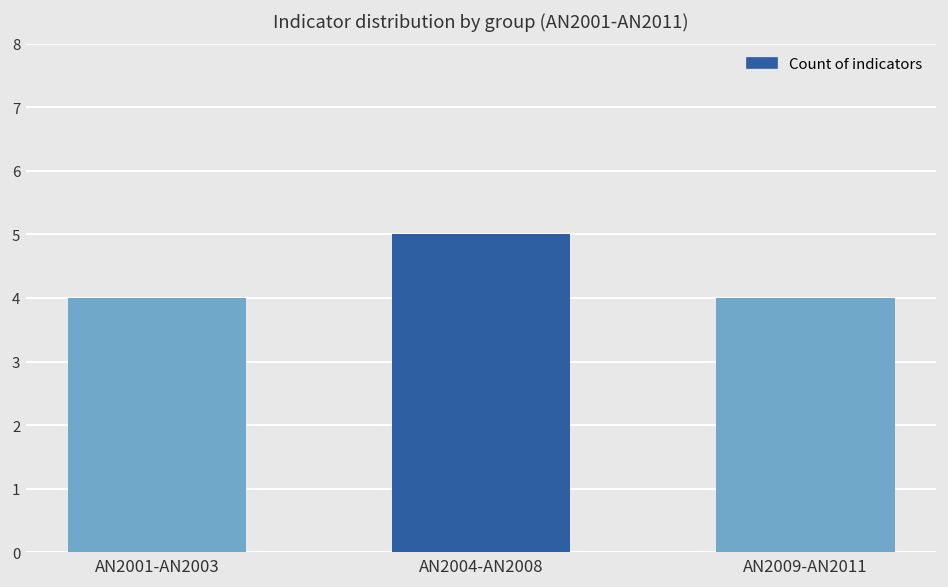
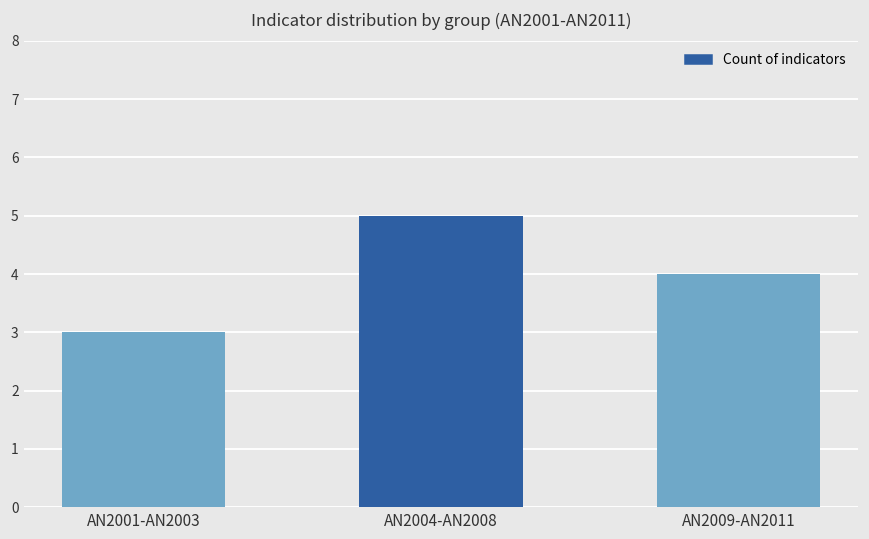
  {
-   "AN2001-AN2003": 4,
+   "AN2001-AN2003": 3,
    "AN2004-AN2008": 5,
    "AN2009-AN2011": 4
  }
